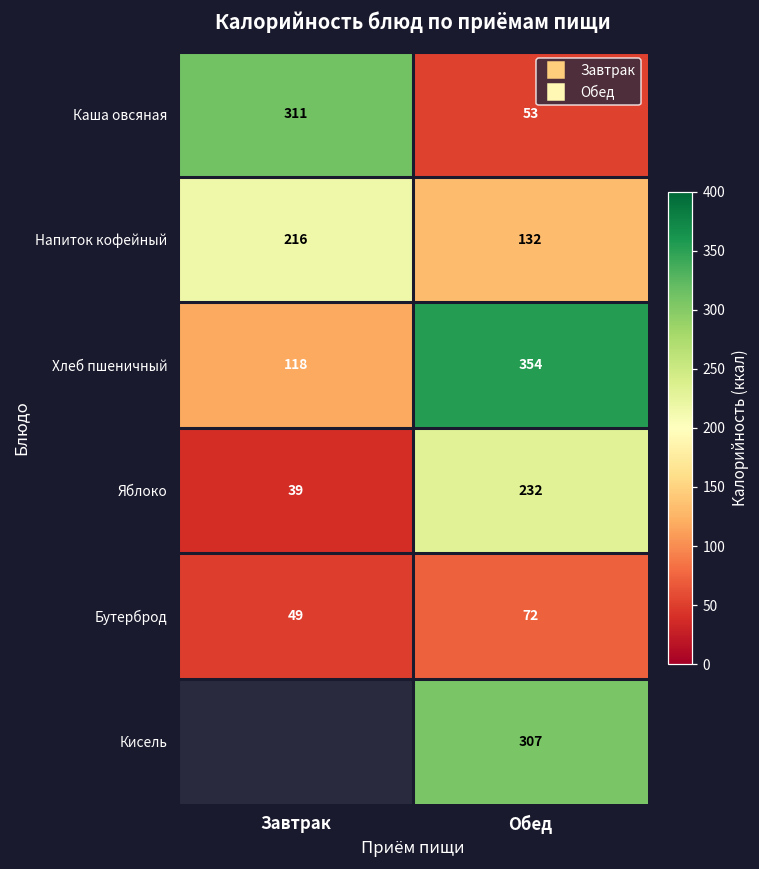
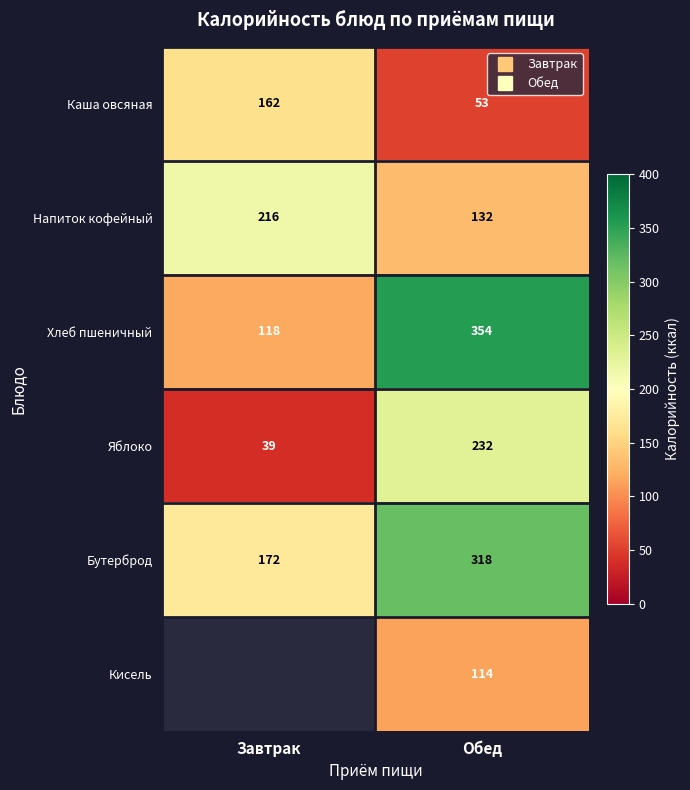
  {
    "Каша овсяная": {
-     "Завтрак": 311,
+     "Завтрак": 162,
      "Обед": 53
    },
    "Напиток кофейный": {
      "Завтрак": 216,
      "Обед": 132
    },
    "Хлеб пшеничный": {
      "Завтрак": 118,
      "Обед": 354
    },
    "Яблоко": {
      "Завтрак": 39,
      "Обед": 232
    },
    "Бутерброд": {
-     "Завтрак": 49,
-     "Обед": 72
+     "Завтрак": 172,
+     "Обед": 318
    },
    "Кисель": {
-     "Обед": 307
+     "Обед": 114
    }
  }
